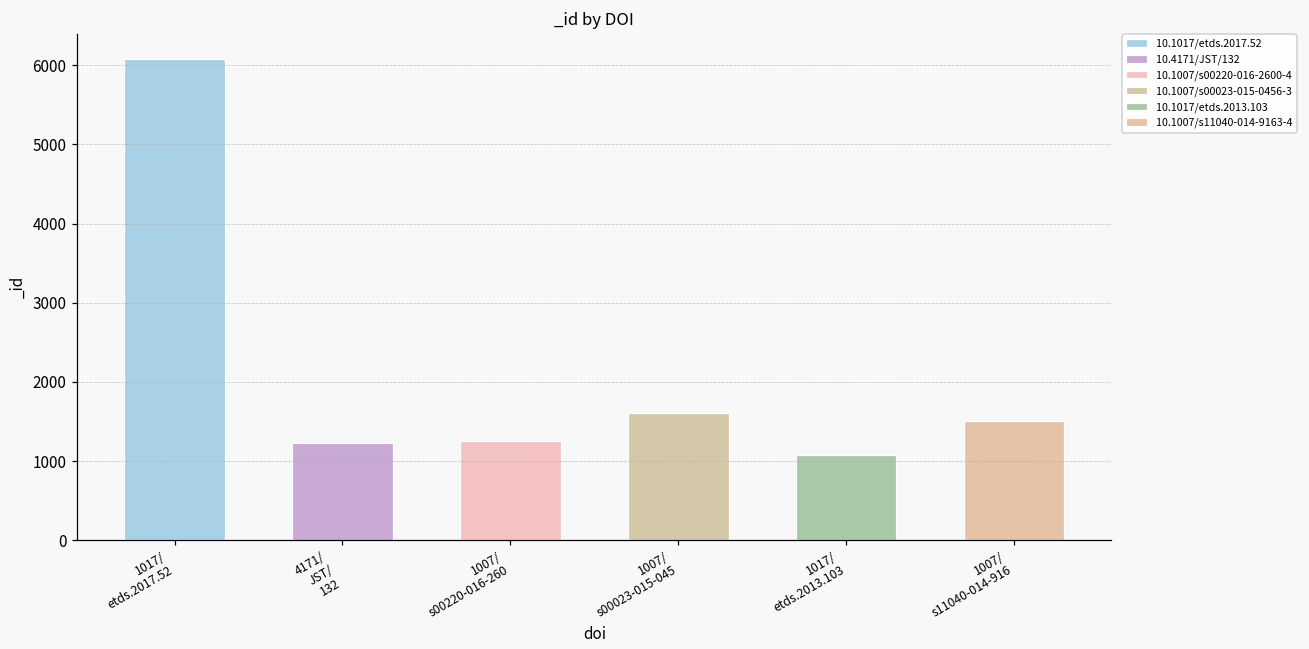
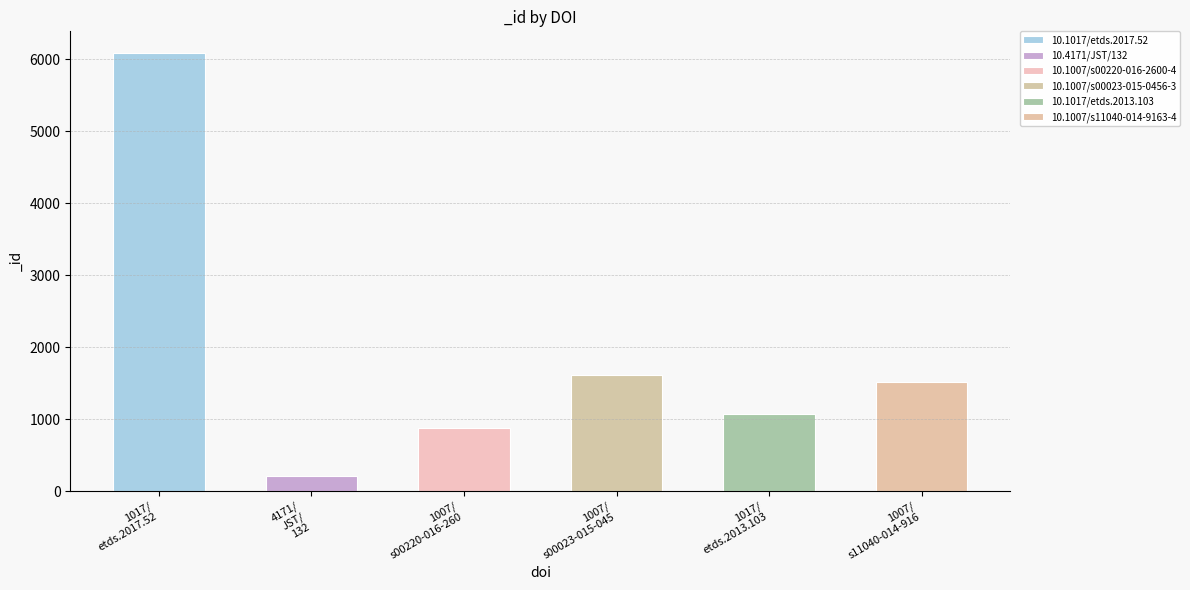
  {
    "1017/ etds.2017.52": 6100,
-   "4171/ JST/ 132": 1200,
-   "1007/ s00220-016-260": 1300,
+   "4171/ JST/ 132": 200,
+   "1007/ s00220-016-260": 900,
    "1007/ s00023-015-045": 1600,
    "1017/ etds.2013.103": 1100,
    "1007/ s11040-014-916": 1500
  }
